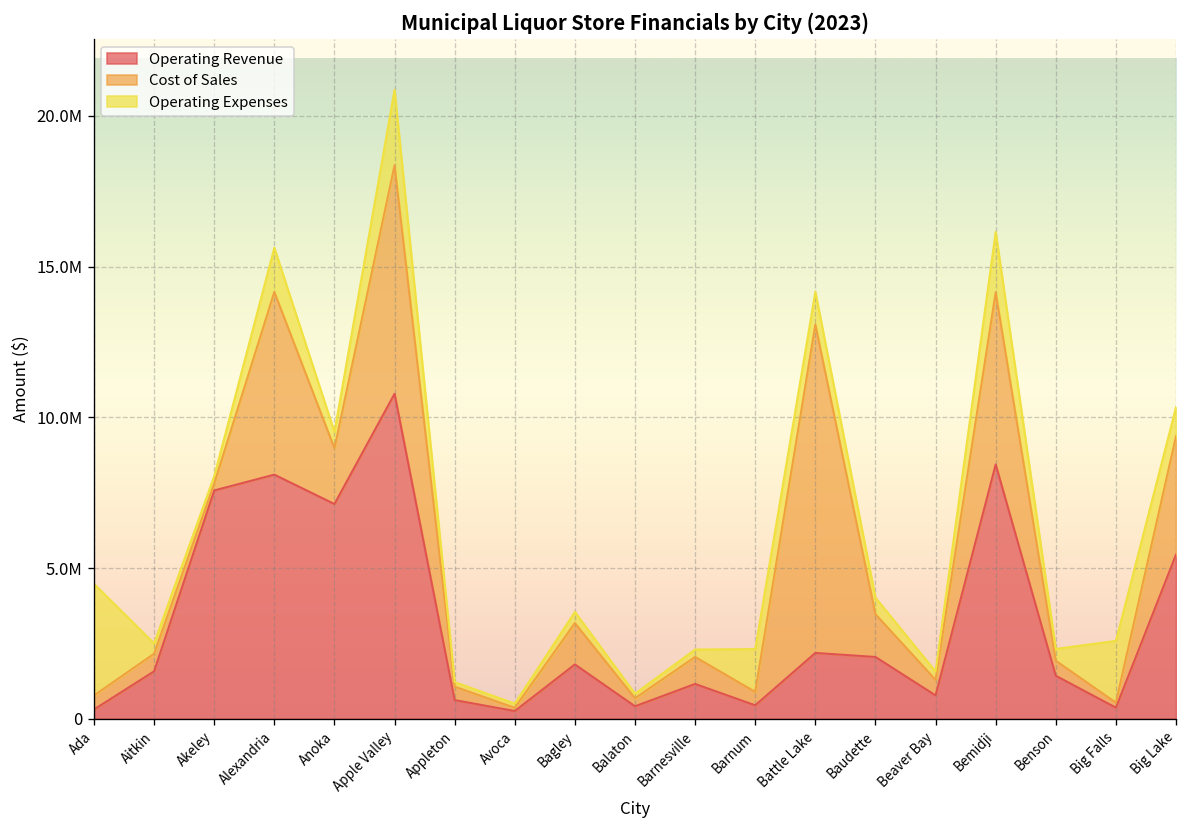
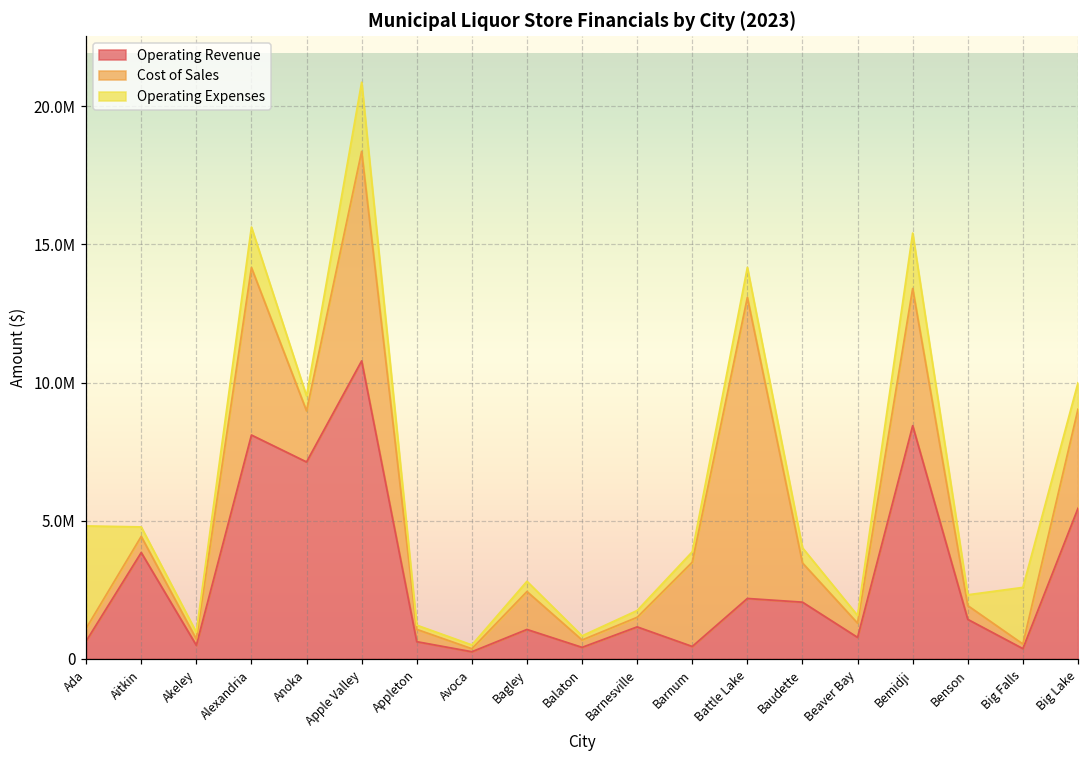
  {
    "Operating Revenue": {
-     "Ada": 300000,
-     "Aitkin": 1600000,
-     "Akeley": 7600000,
+     "Ada": 600000,
+     "Aitkin": 3800000,
+     "Akeley": 500000,
      "Alexandria": 8100000,
      "Anoka": 7100000,
      "Apple Valley": 10800000,
      "Appleton": 600000,
      "Avoca": 300000,
-     "Bagley": 1800000,
+     "Bagley": 1100000,
      "Balaton": 400000,
      "Barnesville": 1200000,
      "Barnum": 400000,
      "Battle Lake": 2200000,
      "Baudette": 2000000,
      "Beaver Bay": 800000,
      "Bemidji": 8400000,
      "Benson": 1400000,
      "Big Falls": 400000,
      "Big Lake": 5400000
    },
    "Cost of Sales": {
      "Ada": 500000,
      "Aitkin": 600000,
      "Akeley": 200000,
      "Alexandria": 6100000,
      "Anoka": 1900000,
      "Apple Valley": 7600000,
      "Appleton": 400000,
      "Avoca": 100000,
      "Bagley": 1400000,
      "Balaton": 300000,
-     "Barnesville": 900000,
-     "Barnum": 400000,
+     "Barnesville": 300000,
+     "Barnum": 3100000,
      "Battle Lake": 10900000,
      "Baudette": 1400000,
      "Beaver Bay": 500000,
-     "Bemidji": 5700000,
+     "Bemidji": 5000000,
      "Benson": 500000,
      "Big Falls": 200000,
-     "Big Lake": 3900000
+     "Big Lake": 3600000
    },
    "Operating Expenses": {
      "Ada": 3700000,
      "Aitkin": 300000,
      "Akeley": 200000,
      "Alexandria": 1500000,
      "Anoka": 500000,
      "Apple Valley": 2500000,
      "Appleton": 200000,
      "Avoca": 100000,
      "Bagley": 400000,
      "Balaton": 200000,
      "Barnesville": 200000,
-     "Barnum": 1400000,
+     "Barnum": 400000,
      "Battle Lake": 1100000,
      "Baudette": 500000,
      "Beaver Bay": 300000,
      "Bemidji": 2000000,
      "Benson": 400000,
      "Big Falls": 2100000,
      "Big Lake": 1000000
    }
  }
